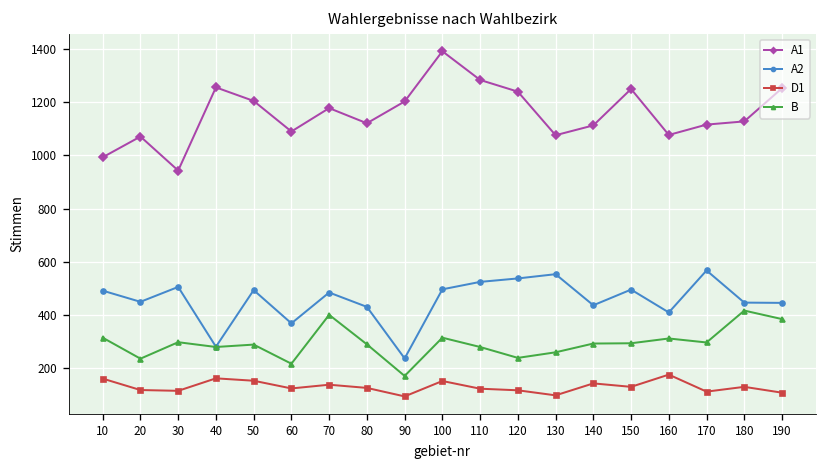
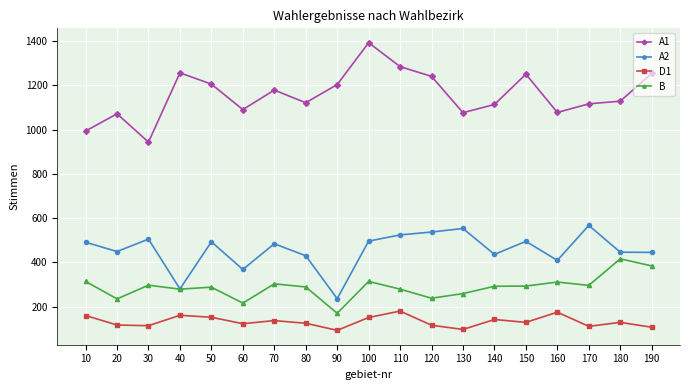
  {
    "A1": {
      "10": 990,
      "20": 1070,
      "30": 940,
      "40": 1260,
      "50": 1210,
      "60": 1090,
      "70": 1180,
      "80": 1120,
      "90": 1200,
      "100": 1390,
      "110": 1280,
      "120": 1240,
      "130": 1080,
      "140": 1110,
      "150": 1250,
      "160": 1080,
      "170": 1120,
      "180": 1130
    },
    "A2": {
      "10": 490,
      "20": 450,
      "30": 510,
      "50": 490,
      "60": 370,
      "70": 480,
      "80": 430,
      "90": 240,
      "100": 500,
      "110": 520,
      "120": 540,
      "130": 550,
      "140": 440,
      "150": 500,
      "160": 410,
      "170": 570,
      "180": 450,
      "190": 450
    },
    "D1": {
      "10": 160,
      "20": 120,
      "30": 110,
      "40": 160,
      "50": 150,
      "60": 120,
      "70": 140,
      "80": 130,
      "90": 90,
      "100": 150,
-     "110": 120,
+     "110": 180,
      "120": 120,
      "130": 100,
      "140": 140,
      "150": 130,
      "160": 180,
      "170": 110,
      "180": 130,
      "190": 110
    },
    "B": {
      "10": 310,
      "20": 240,
      "30": 300,
      "50": 290,
      "60": 220,
-     "70": 400,
+     "70": 300,
      "80": 290,
      "90": 170,
      "100": 310,
      "110": 280,
      "120": 240,
      "130": 260,
      "140": 290,
      "150": 290,
      "160": 310,
      "170": 300,
      "180": 420,
      "190": 380
    }
  }
